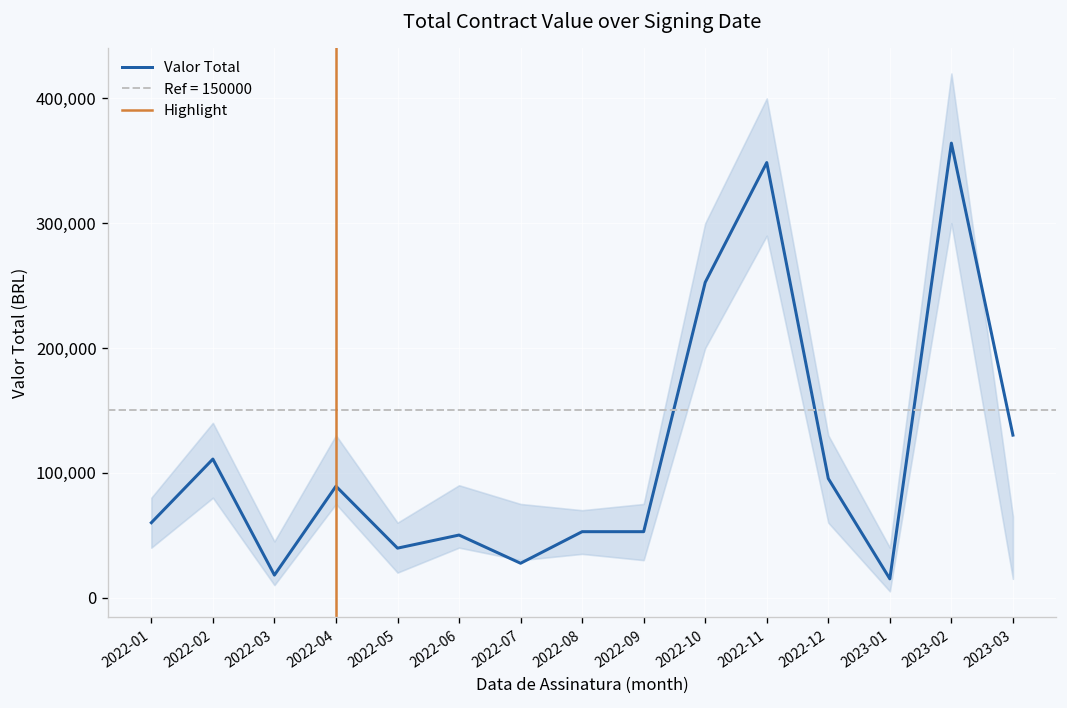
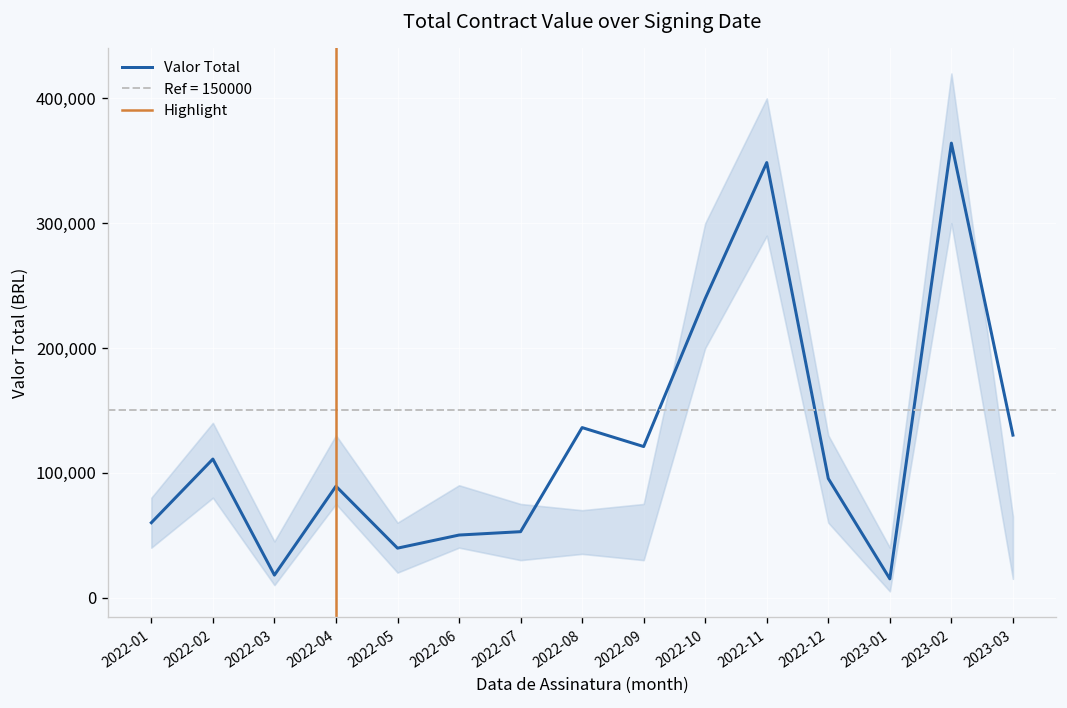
  {
    "Valor Total": {
      "2022-01": "60,000",
      "2022-02": "111,000",
      "2022-03": "18,000",
      "2022-04": "89,000",
      "2022-05": "40,000",
      "2022-06": "50,000",
-     "2022-07": "27,000",
-     "2022-08": "53,000",
-     "2022-09": "53,000",
-     "2022-10": "253,000",
+     "2022-07": "53,000",
+     "2022-08": "136,000",
+     "2022-09": "121,000",
+     "2022-10": "240,000",
      "2022-11": "349,000",
      "2022-12": "95,000",
      "2023-01": "15,000",
      "2023-02": "364,000",
      "2023-03": "130,000"
    }
  }
